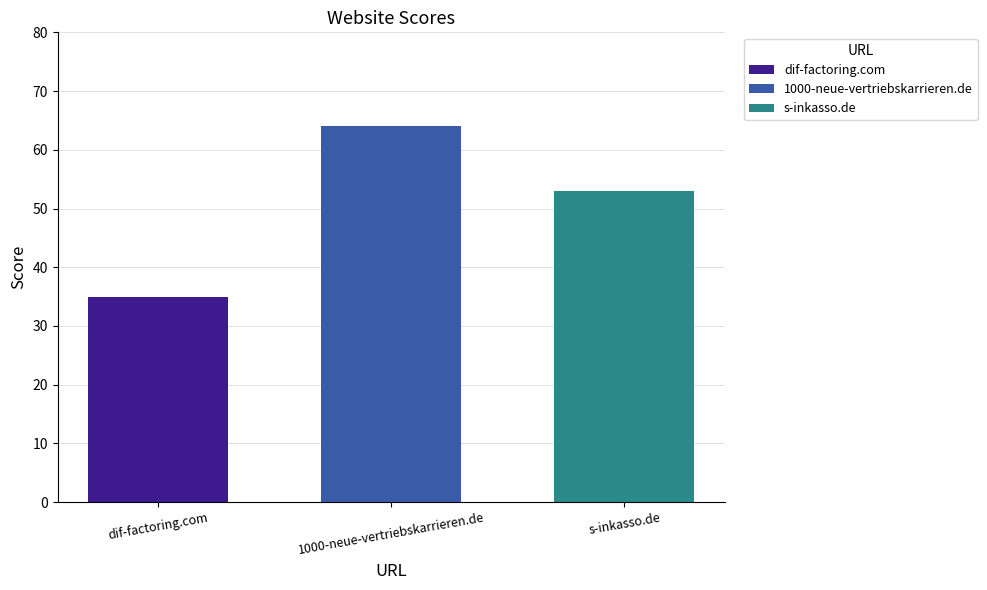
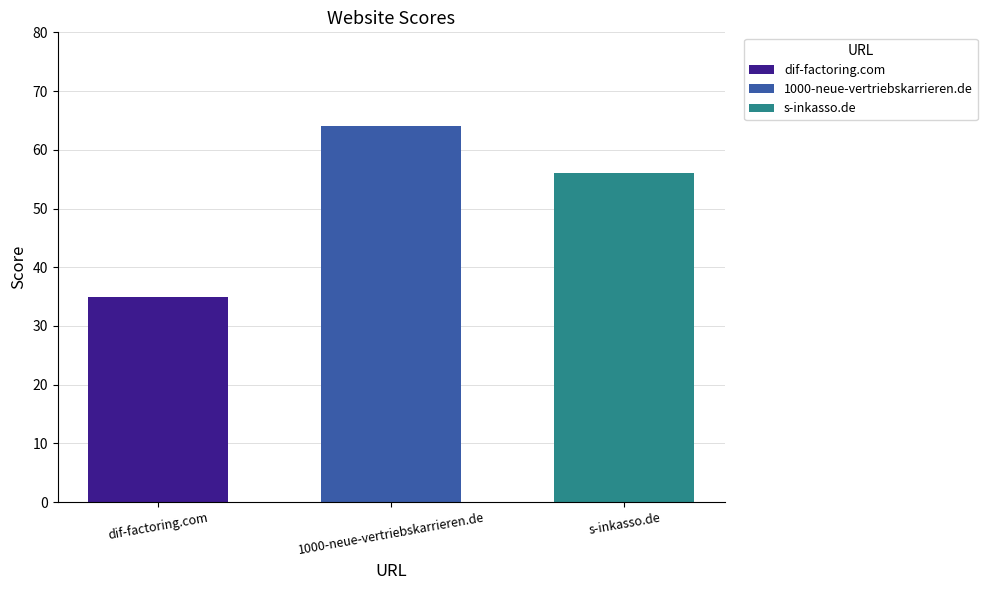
  {
    "dif-factoring.com": 35,
    "1000-neue-vertriebskarrieren.de": 64,
-   "s-inkasso.de": 53
+   "s-inkasso.de": 56
  }
